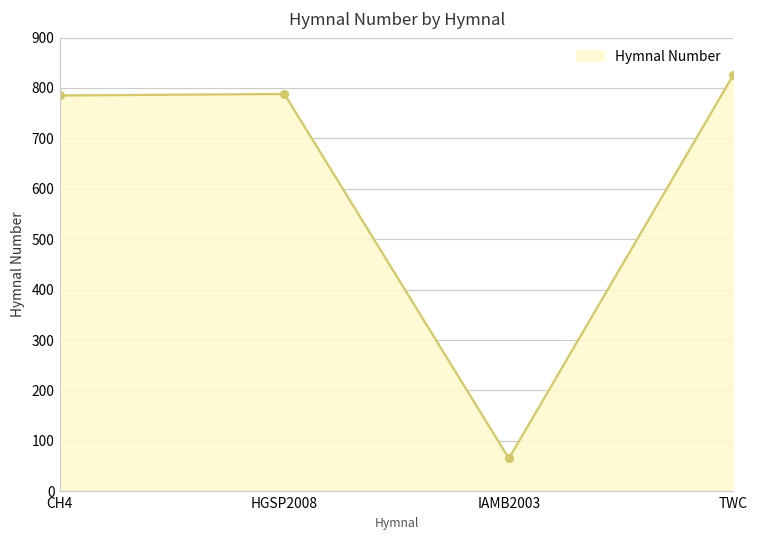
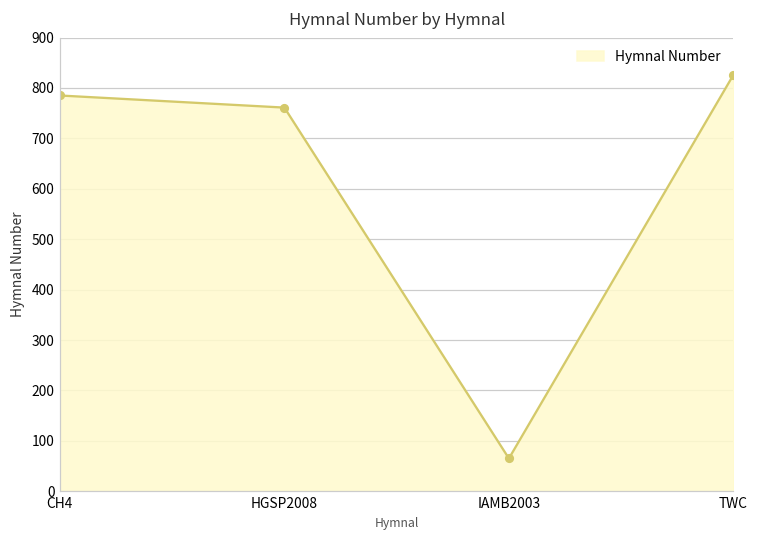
  {
    "CH4": 790,
-   "HGSP2008": 790,
+   "HGSP2008": 760,
    "IAMB2003": 70,
    "TWC": 830
  }
